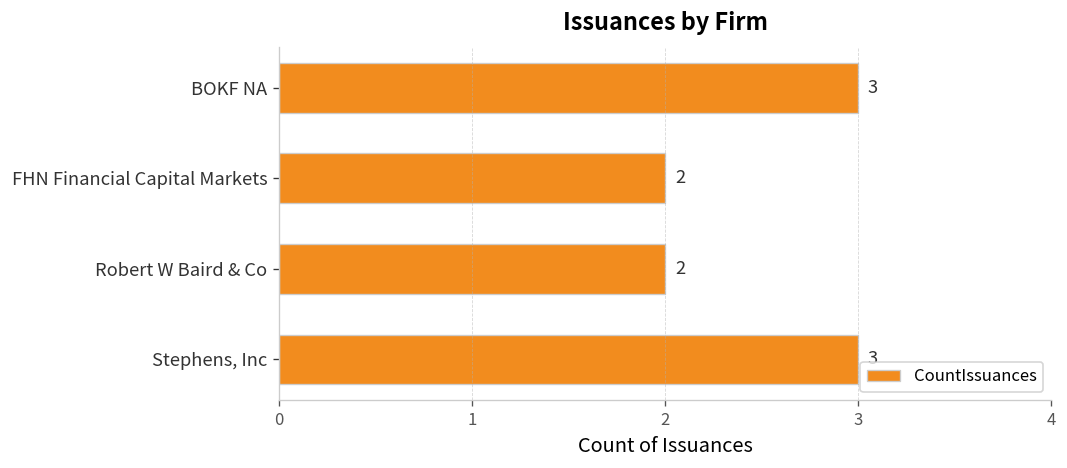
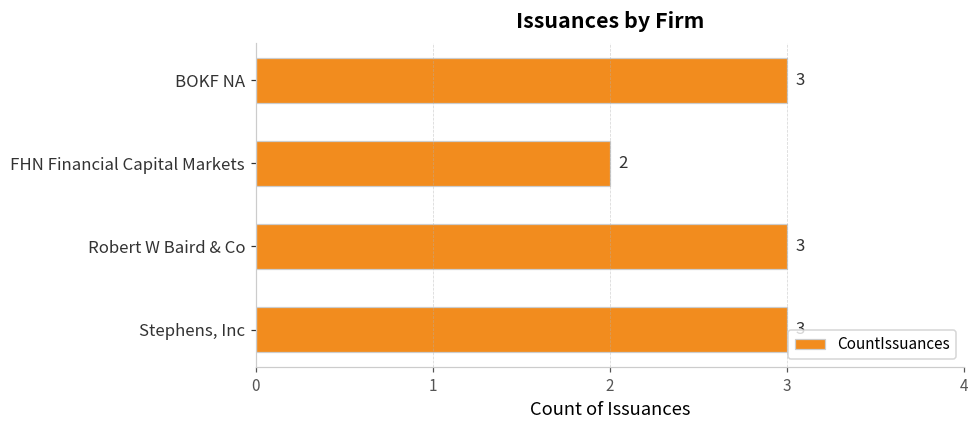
  {
    "BOKF NA": 3,
    "FHN Financial Capital Markets": 2,
-   "Robert W Baird & Co": 2
+   "Robert W Baird & Co": 3
  }
